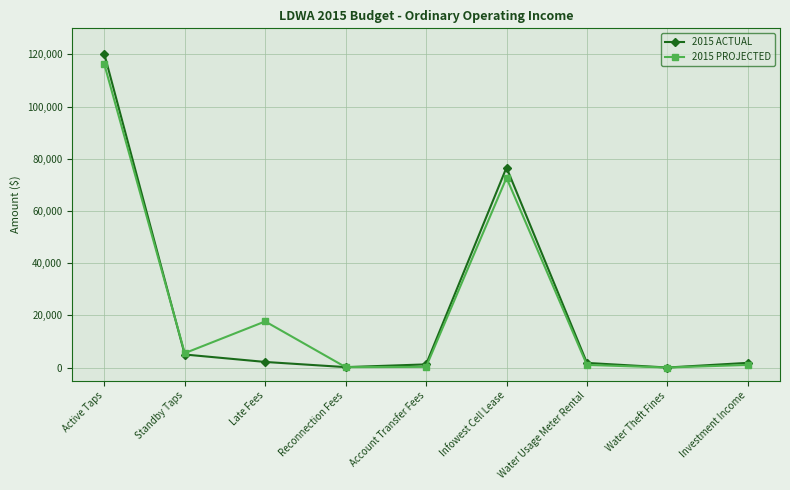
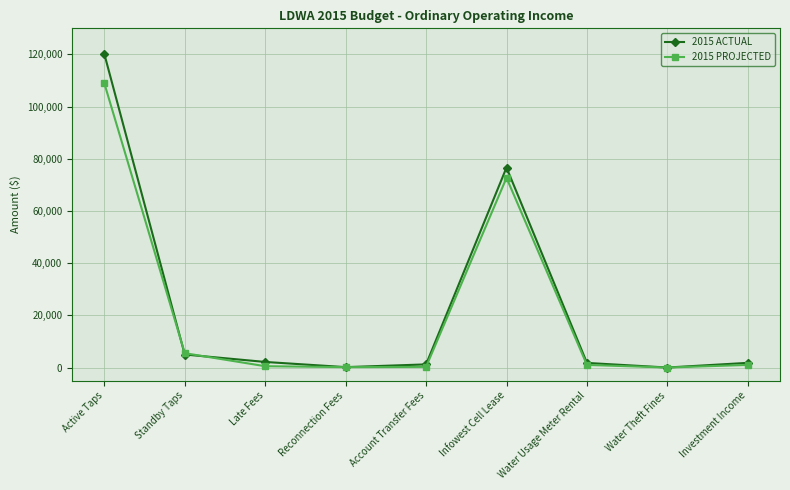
  {
    "2015 ACTUAL": {
      "Active Taps": "120,000",
      "Late Fees": "2,000",
      "Infowest Cell Lease": "77,000"
    },
    "2015 PROJECTED": {
-     "Active Taps": "116,000",
-     "Late Fees": "18,000",
+     "Active Taps": "109,000",
+     "Late Fees": "1,000",
      "Infowest Cell Lease": "73,000"
    }
  }
